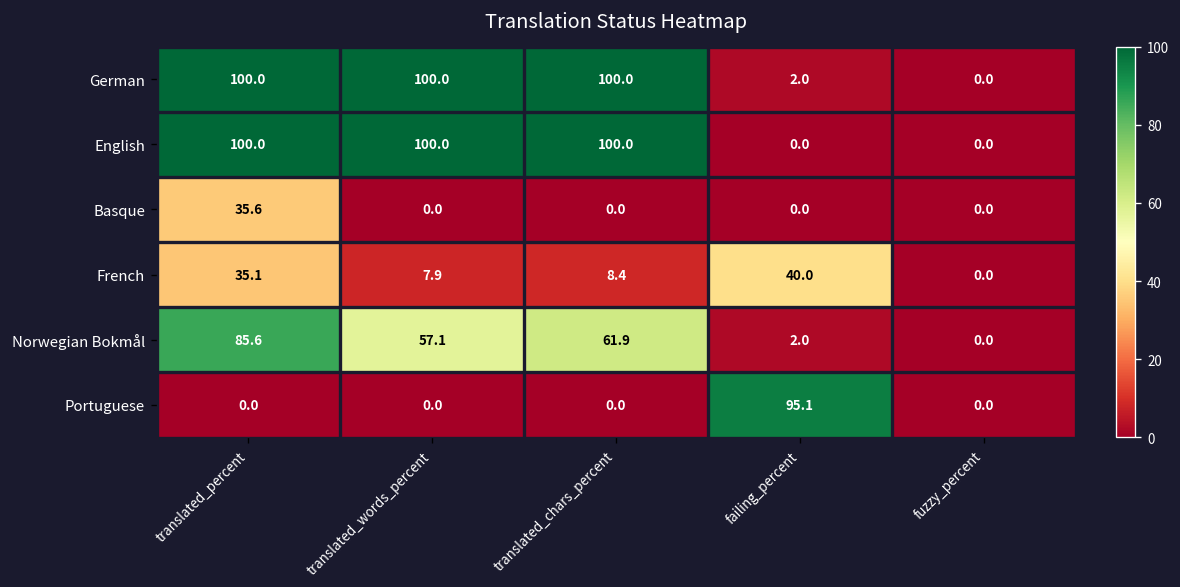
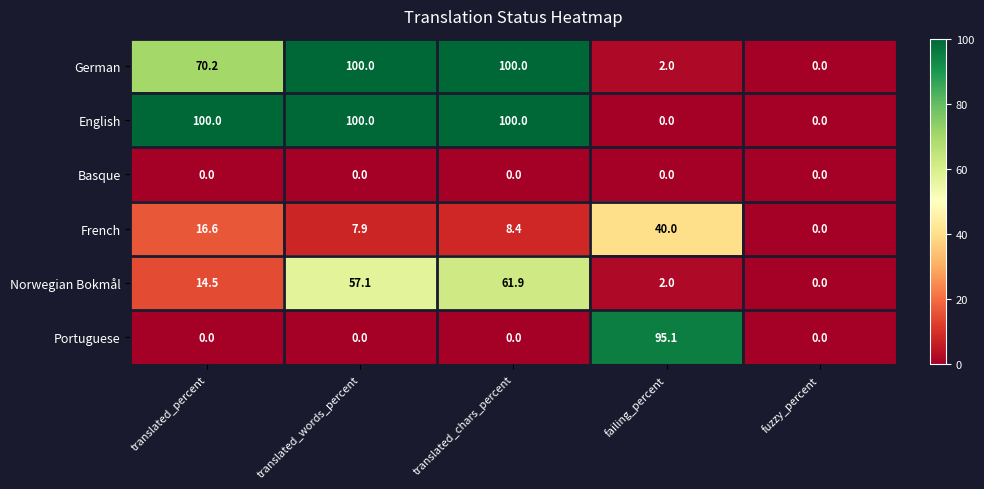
  {
    "German": {
-     "translated_percent": 100.0,
+     "translated_percent": 70.2,
      "translated_words_percent": 100.0,
      "translated_chars_percent": 100.0,
      "failing_percent": 2.0,
      "fuzzy_percent": 0.0
    },
    "English": {
      "translated_percent": 100.0,
      "translated_words_percent": 100.0,
      "translated_chars_percent": 100.0,
      "failing_percent": 0.0,
      "fuzzy_percent": 0.0
    },
    "Basque": {
-     "translated_percent": 35.6,
+     "translated_percent": 0.0,
      "translated_words_percent": 0.0,
      "translated_chars_percent": 0.0,
      "failing_percent": 0.0,
      "fuzzy_percent": 0.0
    },
    "French": {
-     "translated_percent": 35.1,
+     "translated_percent": 16.6,
      "translated_words_percent": 7.9,
      "translated_chars_percent": 8.4,
      "failing_percent": 40.0,
      "fuzzy_percent": 0.0
    },
    "Norwegian Bokmål": {
-     "translated_percent": 85.6,
+     "translated_percent": 14.5,
      "translated_words_percent": 57.1,
      "translated_chars_percent": 61.9,
      "failing_percent": 2.0,
      "fuzzy_percent": 0.0
    },
    "Portuguese": {
      "translated_percent": 0.0,
      "translated_words_percent": 0.0,
      "translated_chars_percent": 0.0,
      "failing_percent": 95.1,
      "fuzzy_percent": 0.0
    }
  }
